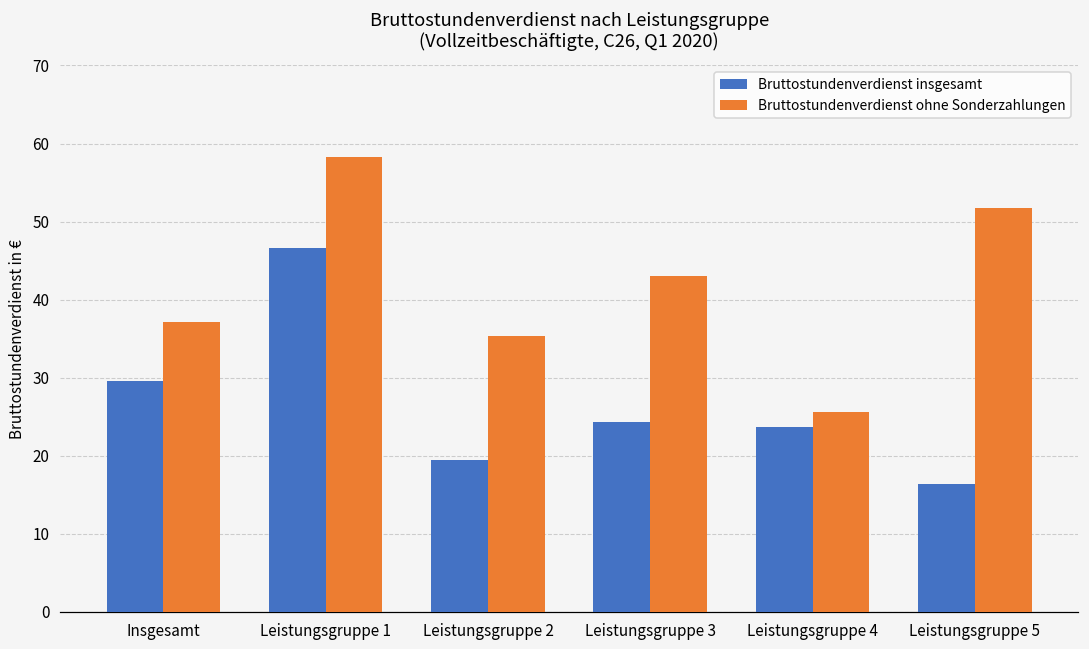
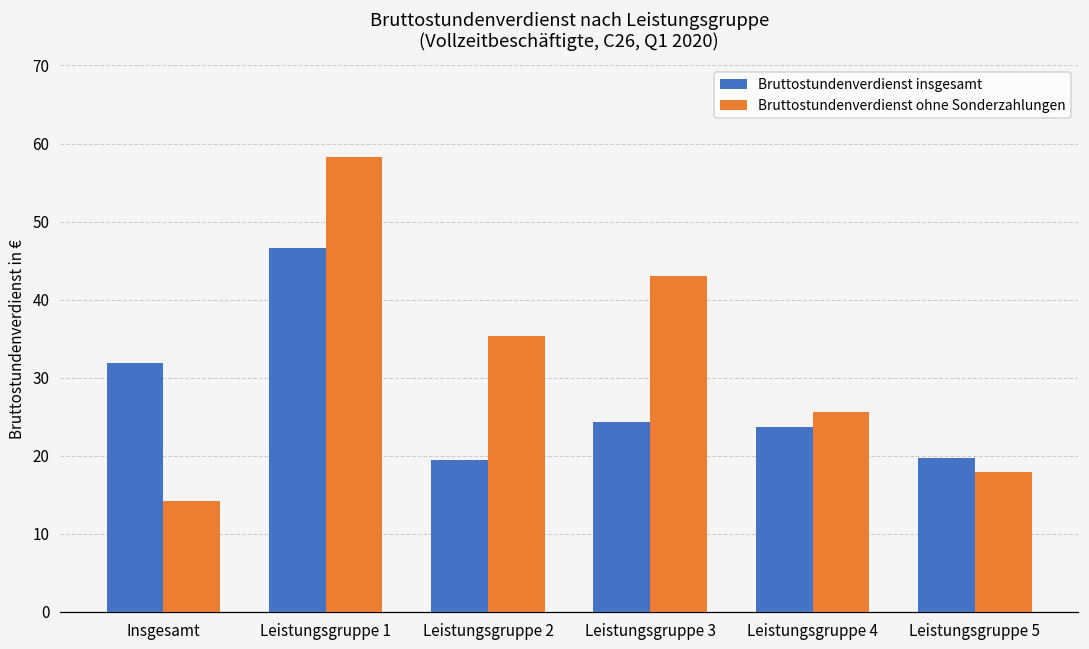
  {
    "Bruttostundenverdienst insgesamt": {
-     "Insgesamt": 30,
+     "Insgesamt": 32,
      "Leistungsgruppe 1": 47,
      "Leistungsgruppe 2": 19,
      "Leistungsgruppe 3": 24,
      "Leistungsgruppe 4": 24,
-     "Leistungsgruppe 5": 16
+     "Leistungsgruppe 5": 20
    },
    "Bruttostundenverdienst ohne Sonderzahlungen": {
-     "Insgesamt": 37,
+     "Insgesamt": 14,
      "Leistungsgruppe 1": 58,
      "Leistungsgruppe 2": 35,
      "Leistungsgruppe 3": 43,
      "Leistungsgruppe 4": 26,
-     "Leistungsgruppe 5": 52
+     "Leistungsgruppe 5": 18
    }
  }
